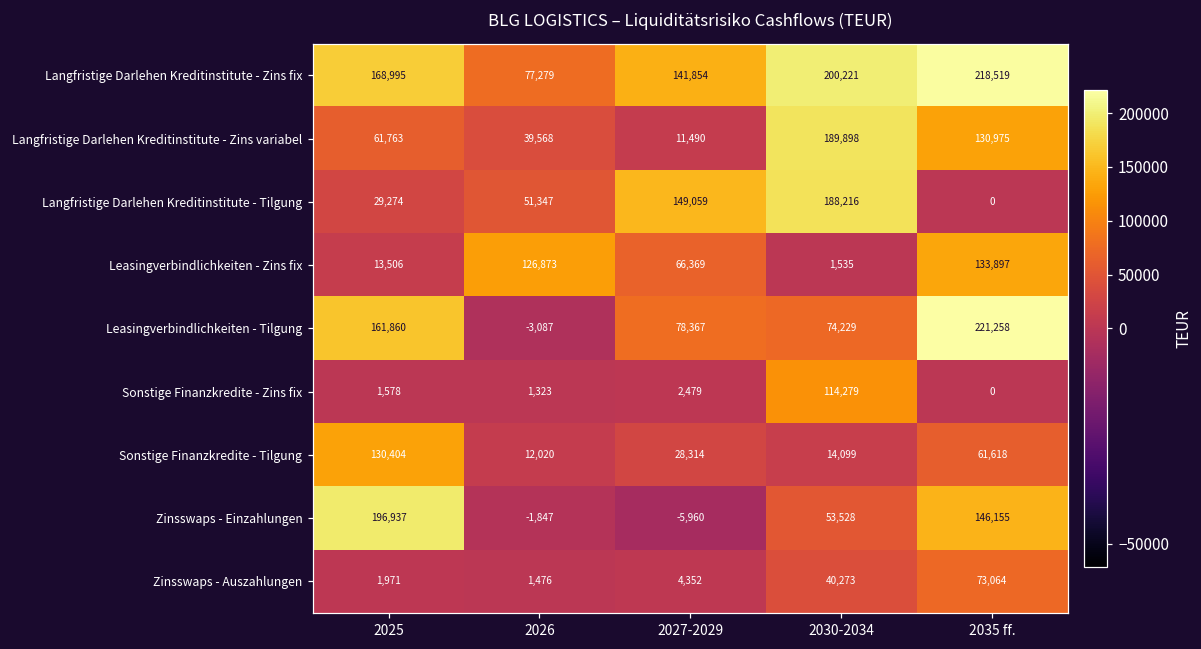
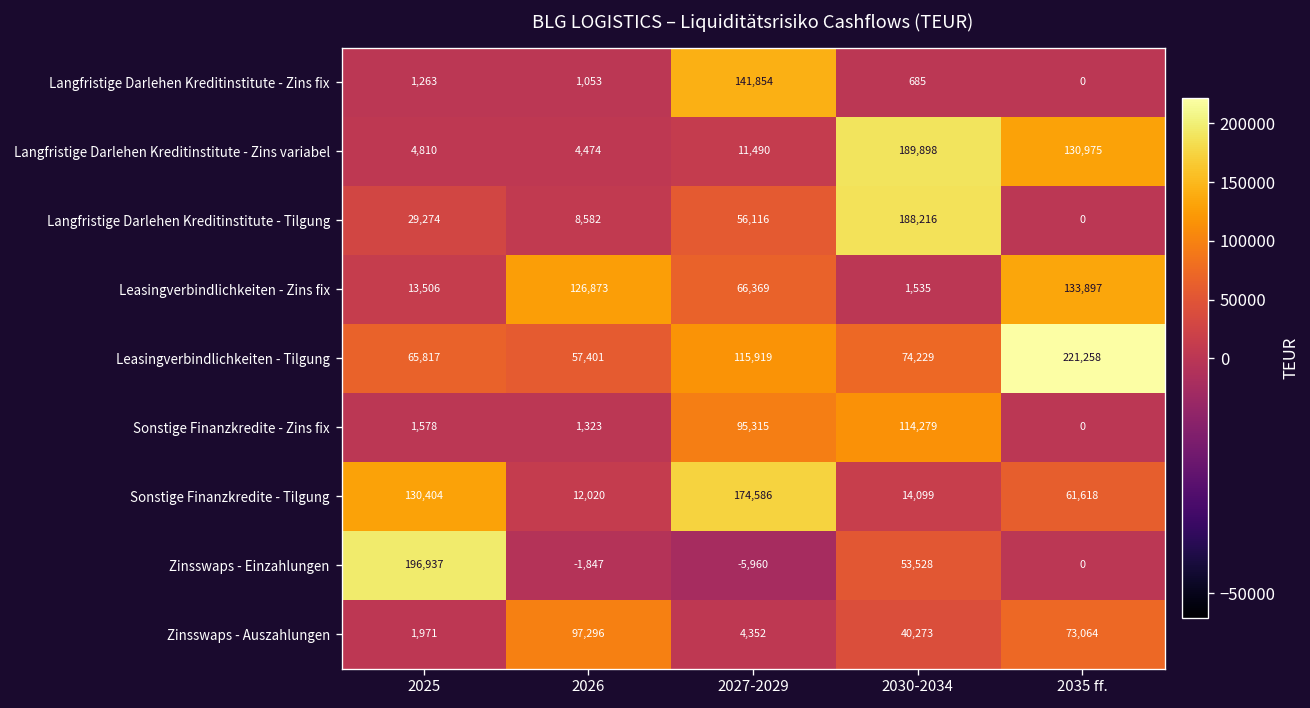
  {
    "Langfristige Darlehen Kreditinstitute - Zins fix": {
-     "2025": "168,995",
-     "2026": "77,279",
+     "2025": "1,263",
+     "2026": "1,053",
      "2027-2029": "141,854",
-     "2030-2034": "200,221",
-     "2035 ff.": "218,519"
+     "2030-2034": "685",
+     "2035 ff.": "0"
    },
    "Langfristige Darlehen Kreditinstitute - Zins variabel": {
-     "2025": "61,763",
-     "2026": "39,568",
+     "2025": "4,810",
+     "2026": "4,474",
      "2027-2029": "11,490",
      "2030-2034": "189,898",
      "2035 ff.": "130,975"
    },
    "Langfristige Darlehen Kreditinstitute - Tilgung": {
      "2025": "29,274",
-     "2026": "51,347",
-     "2027-2029": "149,059",
+     "2026": "8,582",
+     "2027-2029": "56,116",
      "2030-2034": "188,216",
      "2035 ff.": "0"
    },
    "Leasingverbindlichkeiten - Zins fix": {
      "2025": "13,506",
      "2026": "126,873",
      "2027-2029": "66,369",
      "2030-2034": "1,535",
      "2035 ff.": "133,897"
    },
    "Leasingverbindlichkeiten - Tilgung": {
-     "2025": "161,860",
-     "2026": "-3,087",
-     "2027-2029": "78,367",
+     "2025": "65,817",
+     "2026": "57,401",
+     "2027-2029": "115,919",
      "2030-2034": "74,229",
      "2035 ff.": "221,258"
    },
    "Sonstige Finanzkredite - Zins fix": {
      "2025": "1,578",
      "2026": "1,323",
-     "2027-2029": "2,479",
+     "2027-2029": "95,315",
      "2030-2034": "114,279",
      "2035 ff.": "0"
    },
    "Sonstige Finanzkredite - Tilgung": {
      "2025": "130,404",
      "2026": "12,020",
-     "2027-2029": "28,314",
+     "2027-2029": "174,586",
      "2030-2034": "14,099",
      "2035 ff.": "61,618"
    },
    "Zinsswaps - Einzahlungen": {
      "2025": "196,937",
      "2026": "-1,847",
      "2027-2029": "-5,960",
      "2030-2034": "53,528",
-     "2035 ff.": "146,155"
+     "2035 ff.": "0"
    },
    "Zinsswaps - Auszahlungen": {
      "2025": "1,971",
-     "2026": "1,476",
+     "2026": "97,296",
      "2027-2029": "4,352",
      "2030-2034": "40,273",
      "2035 ff.": "73,064"
    }
  }
